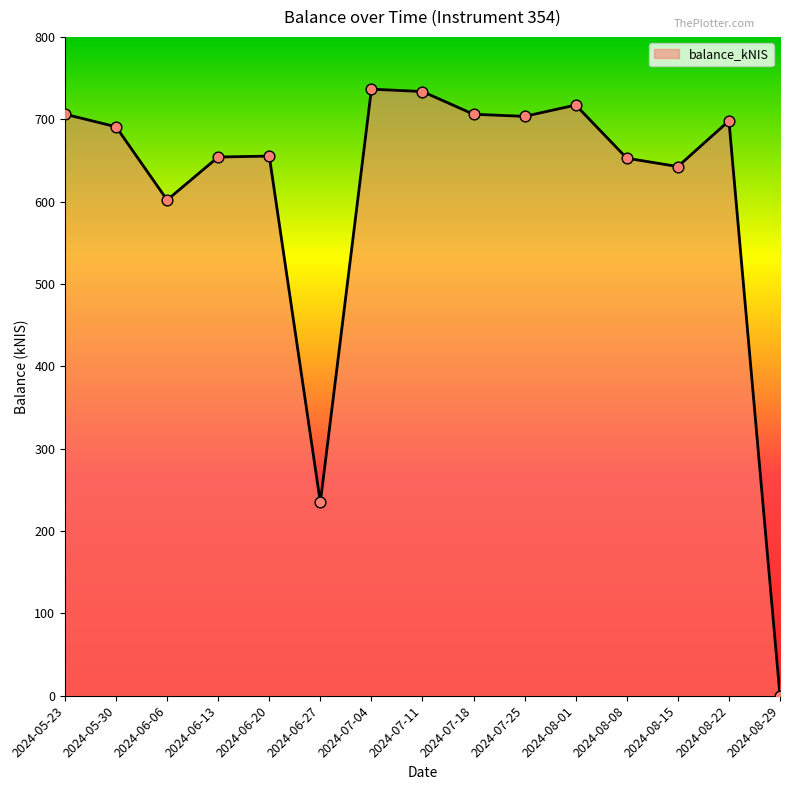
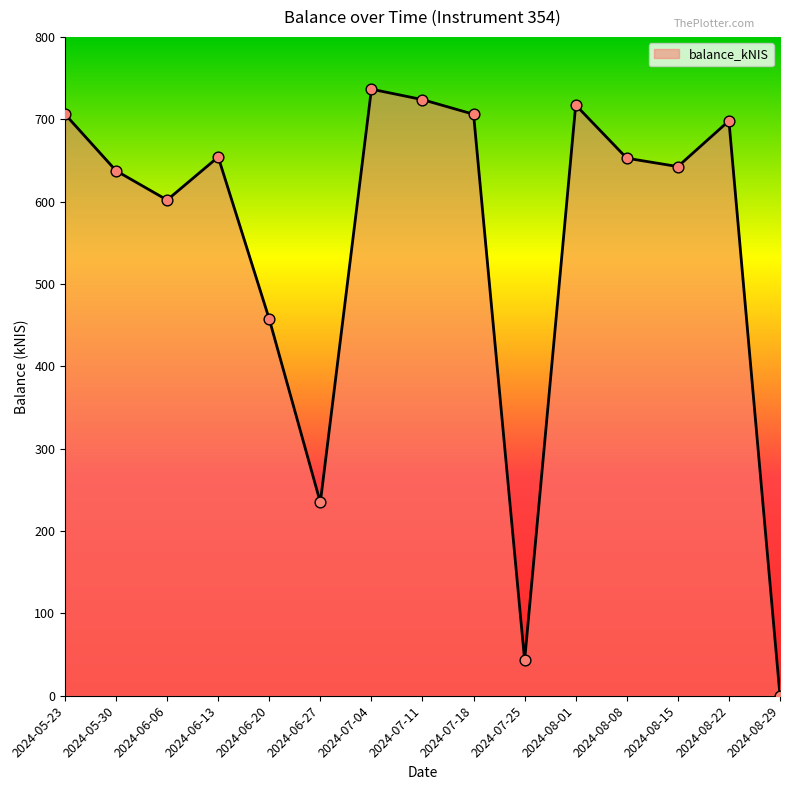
  {
    "2024-05-23": 710,
-   "2024-05-30": 690,
+   "2024-05-30": 640,
    "2024-06-06": 600,
    "2024-06-13": 650,
-   "2024-06-20": 660,
+   "2024-06-20": 460,
    "2024-06-27": 230,
    "2024-07-04": 740,
-   "2024-07-11": 730,
+   "2024-07-11": 720,
    "2024-07-18": 710,
-   "2024-07-25": 700,
+   "2024-07-25": 40,
    "2024-08-01": 720,
    "2024-08-08": 650,
    "2024-08-15": 640,
    "2024-08-22": 700,
    "2024-08-29": 0
  }
